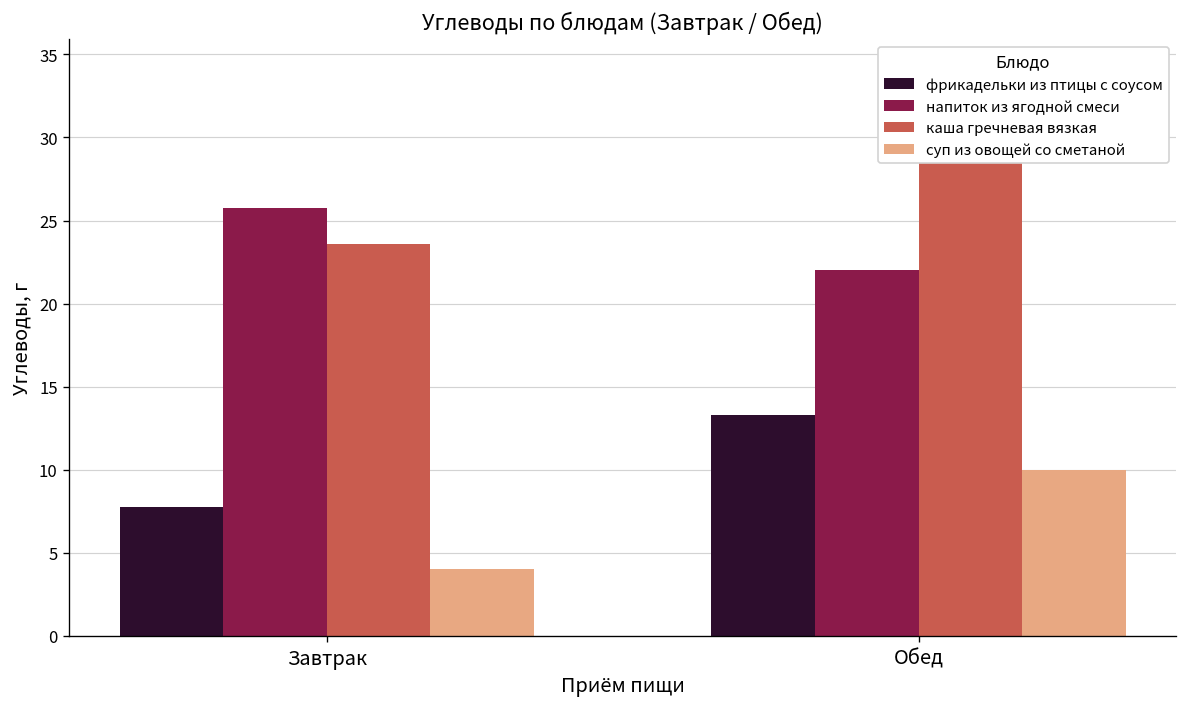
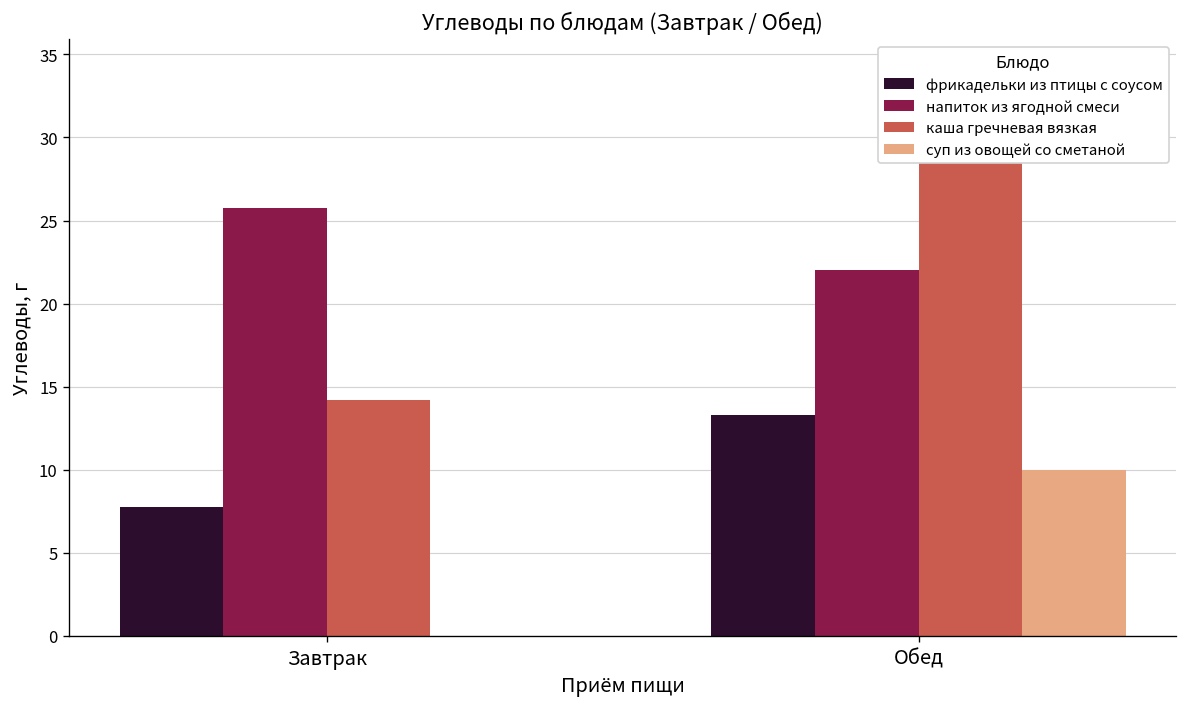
  {
    "фрикадельки из птицы с соусом": {
      "Завтрак": 7.7,
      "Обед": 13.3
    },
    "напиток из ягодной смеси": {
      "Завтрак": 25.7,
      "Обед": 22.1
    },
    "каша гречневая вязкая": {
-     "Завтрак": 23.6
+     "Завтрак": 14.2
    },
    "суп из овощей со сметаной": {
-     "Завтрак": 4,
+     "Завтрак": 0,
      "Обед": 10
    }
  }
